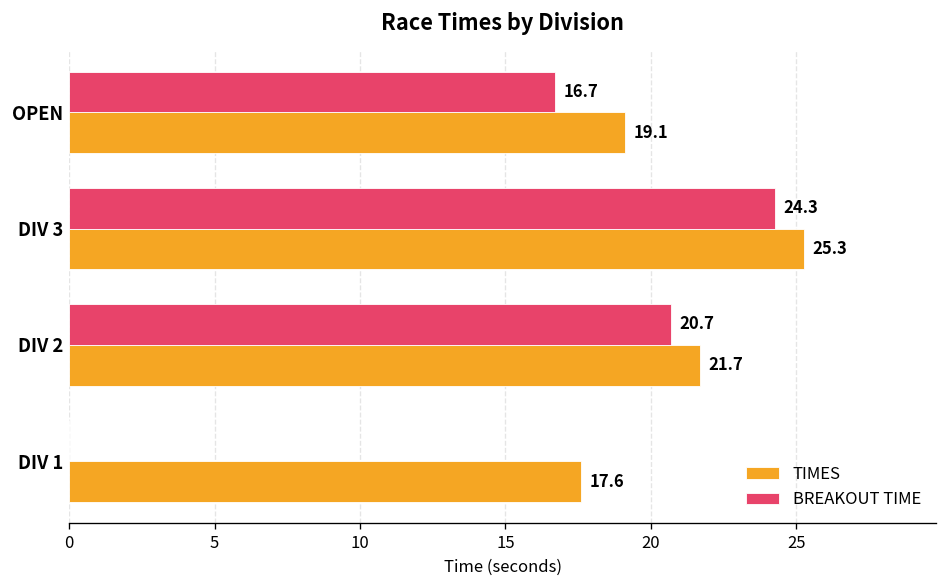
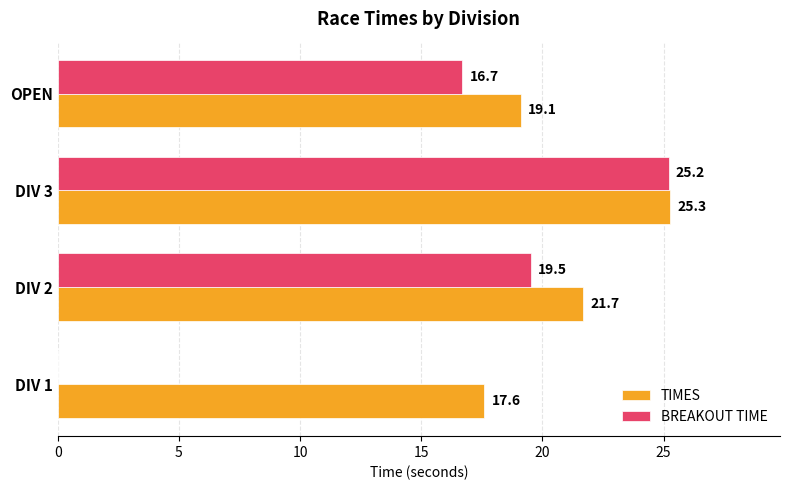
  {
    "TIMES": {
      "OPEN": 19.1,
      "DIV 3": 25.3,
      "DIV 2": 21.7,
      "DIV 1": 17.6
    },
    "BREAKOUT TIME": {
      "OPEN": 16.7,
-     "DIV 3": 24.3,
-     "DIV 2": 20.7
+     "DIV 3": 25.2,
+     "DIV 2": 19.5
    }
  }
